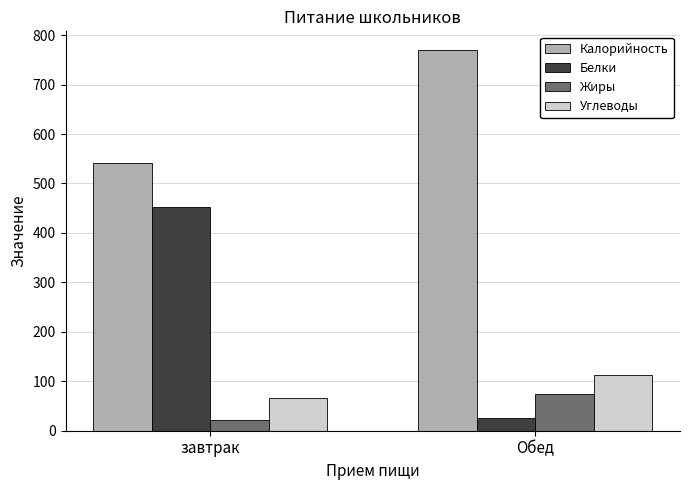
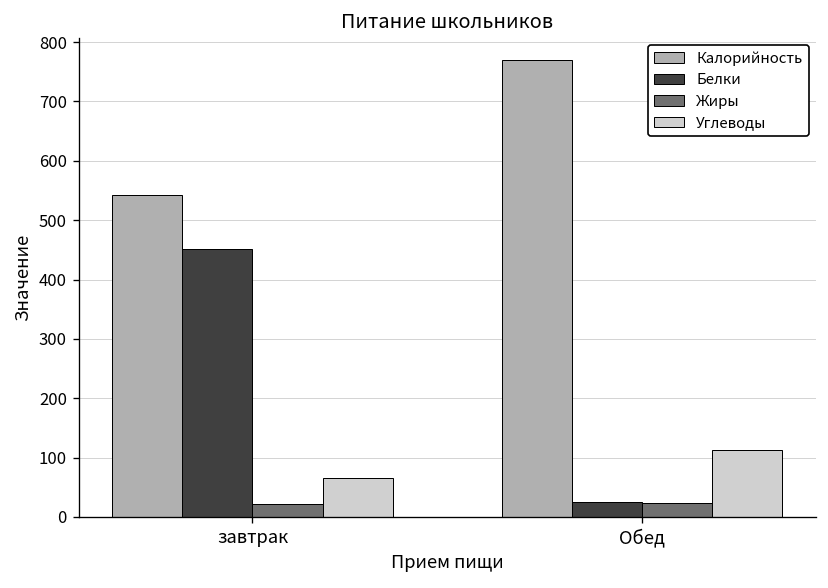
  {
    "Белки": {
      "завтрак": 450,
      "Обед": 30
    },
    "Жиры": {
      "завтрак": 20,
-     "Обед": 70
+     "Обед": 20
    }
  }
